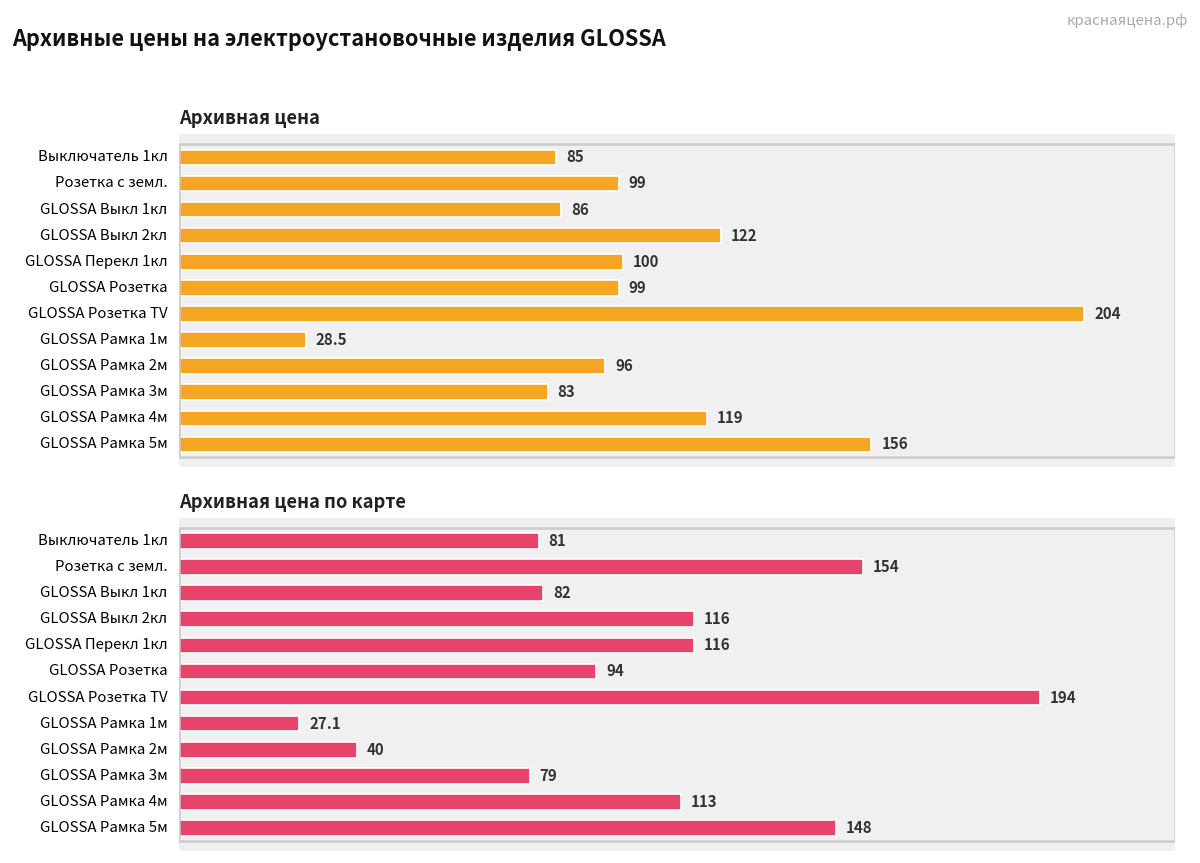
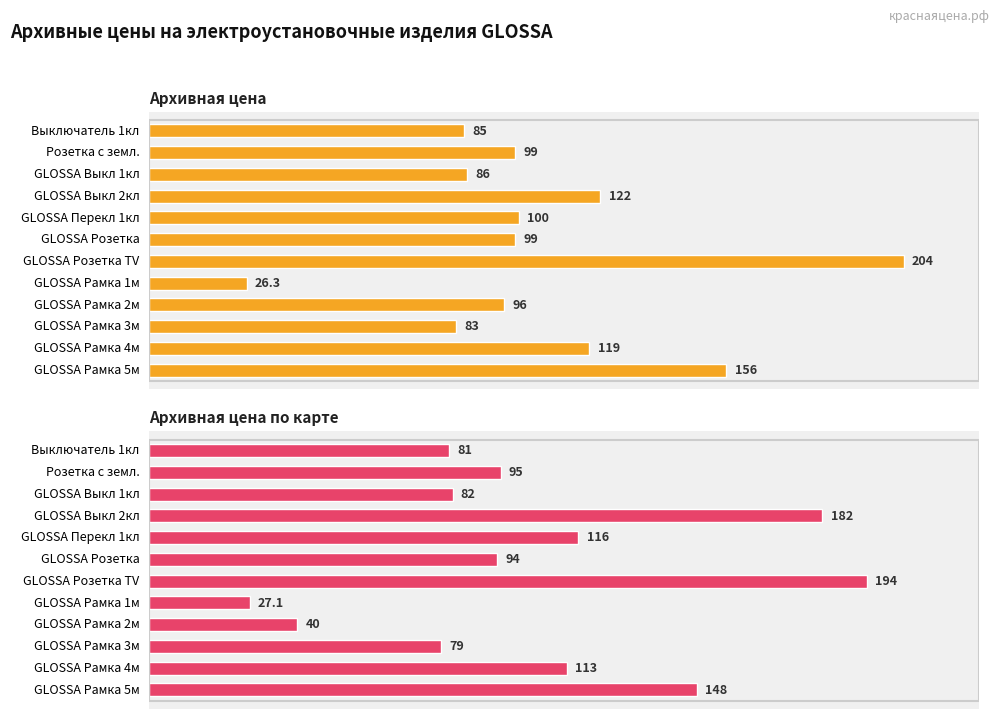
  {
    "Архивная цена": {
      "Выключатель 1кл": 85,
      "Розетка с земл.": 99,
      "GLOSSA Выкл 1кл": 86,
      "GLOSSA Выкл 2кл": 122,
      "GLOSSA Перекл 1кл": 100,
      "GLOSSA Розетка": 99,
      "GLOSSA Розетка TV": 204,
-     "GLOSSA Рамка 1м": 28.5,
+     "GLOSSA Рамка 1м": 26.3,
      "GLOSSA Рамка 2м": 96,
      "GLOSSA Рамка 3м": 83,
      "GLOSSA Рамка 4м": 119,
      "GLOSSA Рамка 5м": 156
    },
    "Архивная цена по карте": {
      "Выключатель 1кл": 81,
-     "Розетка с земл.": 154,
+     "Розетка с земл.": 95,
      "GLOSSA Выкл 1кл": 82,
-     "GLOSSA Выкл 2кл": 116,
+     "GLOSSA Выкл 2кл": 182,
      "GLOSSA Перекл 1кл": 116,
      "GLOSSA Розетка": 94,
      "GLOSSA Розетка TV": 194,
      "GLOSSA Рамка 1м": 27.1,
      "GLOSSA Рамка 2м": 40,
      "GLOSSA Рамка 3м": 79,
      "GLOSSA Рамка 4м": 113,
      "GLOSSA Рамка 5м": 148
    }
  }
